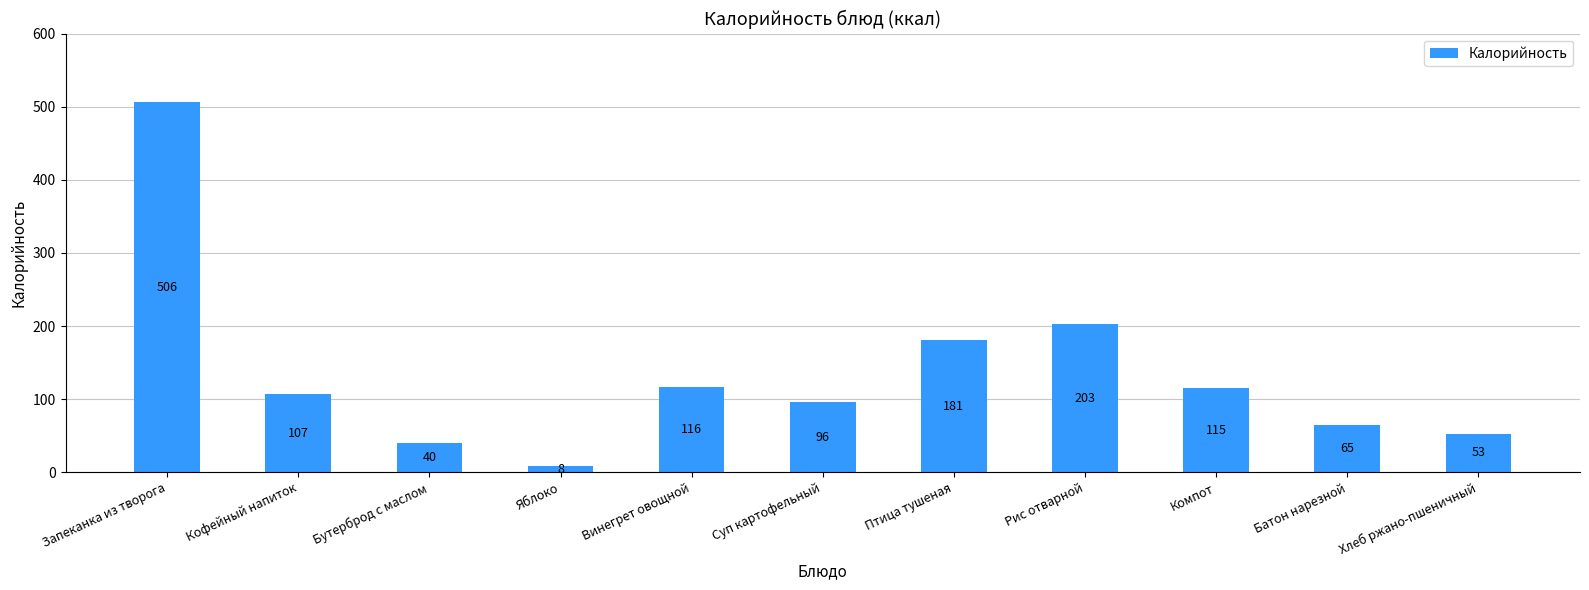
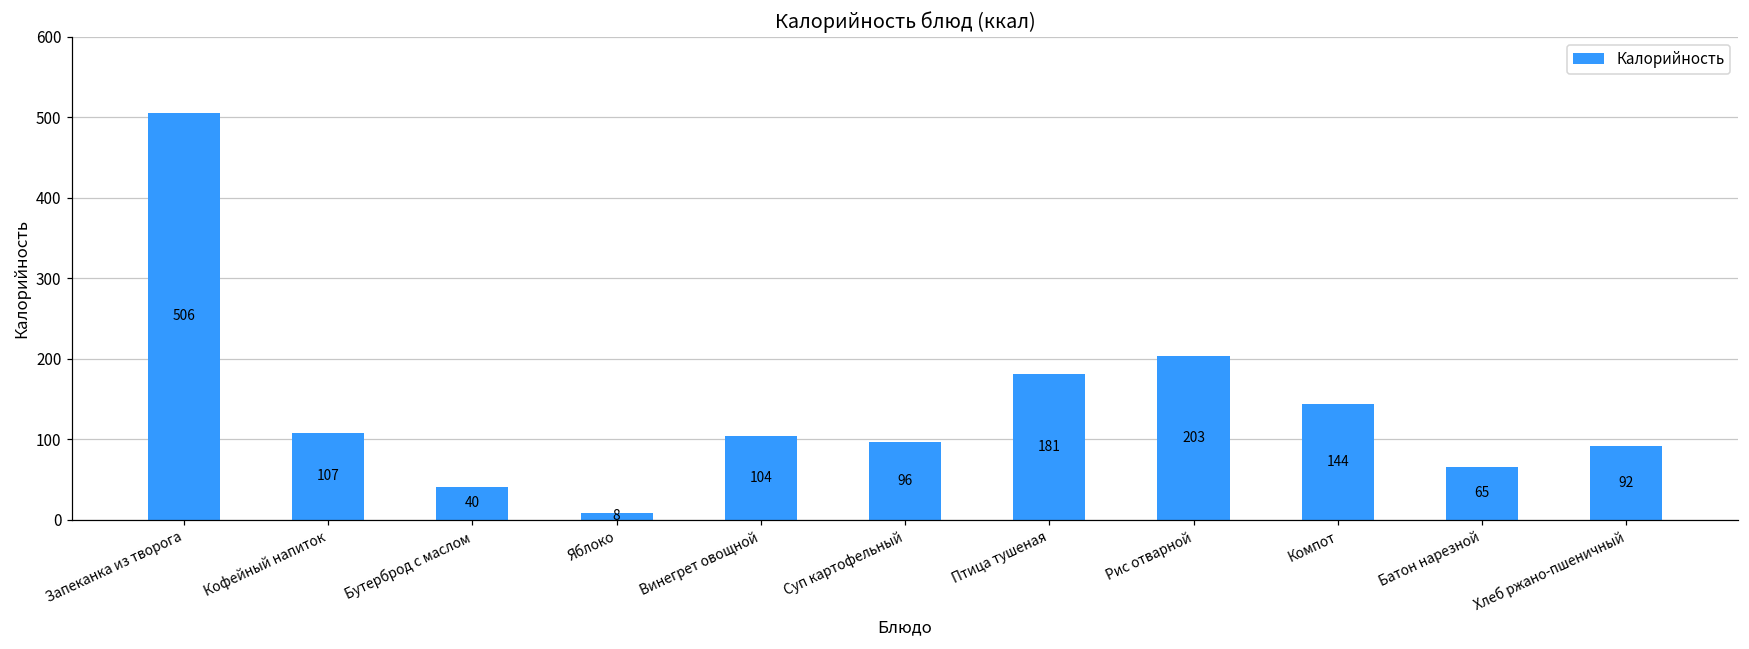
  {
    "Запеканка из творога": 506,
    "Кофейный напиток": 107,
    "Бутерброд с маслом": 40,
    "Яблоко": 8,
-   "Винегрет овощной": 116,
+   "Винегрет овощной": 104,
    "Суп картофельный": 96,
    "Птица тушеная": 181,
    "Рис отварной": 203,
-   "Компот": 115,
+   "Компот": 144,
    "Батон нарезной": 65,
-   "Хлеб ржано-пшеничный": 53
+   "Хлеб ржано-пшеничный": 92
  }
